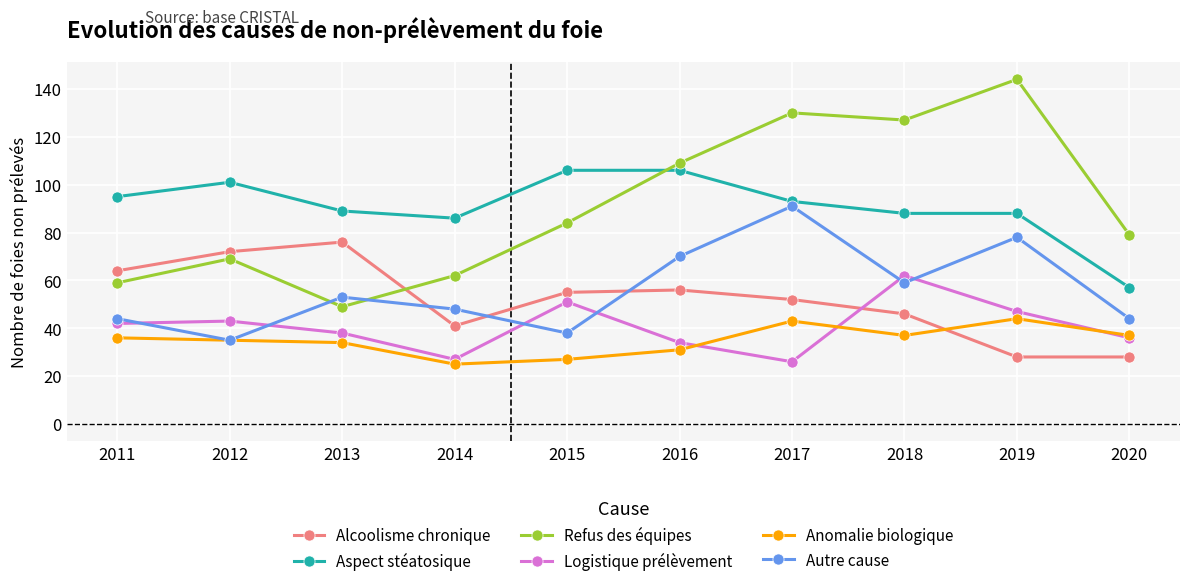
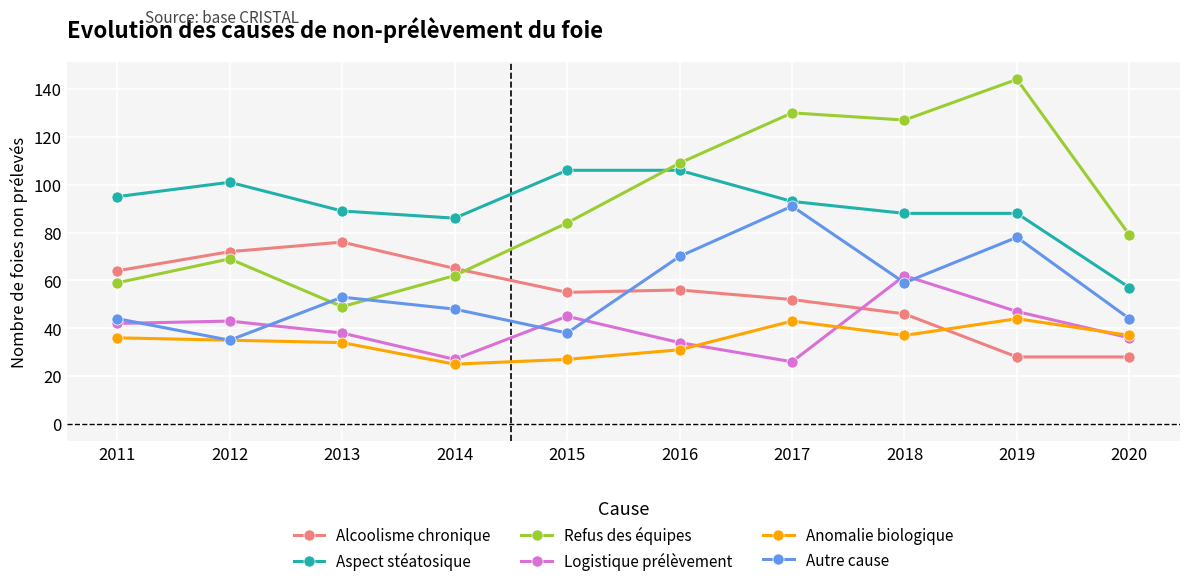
  {
    "Alcoolisme chronique": {
      "2011": 64,
      "2012": 72,
      "2013": 76,
-     "2014": 41,
+     "2014": 65,
      "2015": 55,
      "2016": 56,
      "2017": 52,
      "2018": 46,
      "2019": 28,
      "2020": 28
    },
    "Aspect stéatosique": {
      "2011": 95,
      "2012": 101,
      "2013": 89,
      "2014": 86,
      "2015": 106,
      "2016": 106,
      "2017": 93,
      "2018": 88,
      "2019": 88,
      "2020": 57
    },
    "Refus des équipes": {
      "2011": 59,
      "2012": 69,
      "2013": 49,
      "2014": 62,
      "2015": 84,
      "2016": 109,
      "2017": 130,
      "2018": 127,
      "2019": 144,
      "2020": 79
    },
    "Logistique prélèvement": {
      "2011": 42,
      "2012": 43,
      "2013": 38,
      "2014": 27,
-     "2015": 51,
+     "2015": 45,
      "2016": 34,
      "2017": 26,
      "2018": 62,
      "2019": 47
    },
    "Anomalie biologique": {
      "2011": 36,
      "2013": 34,
      "2014": 25,
      "2015": 27,
      "2016": 31,
      "2017": 43,
      "2018": 37,
      "2019": 44
    },
    "Autre cause": {
      "2011": 44,
      "2013": 53,
      "2014": 48,
      "2015": 38,
      "2016": 70,
      "2017": 91,
      "2018": 59,
      "2019": 78,
      "2020": 44
    }
  }
